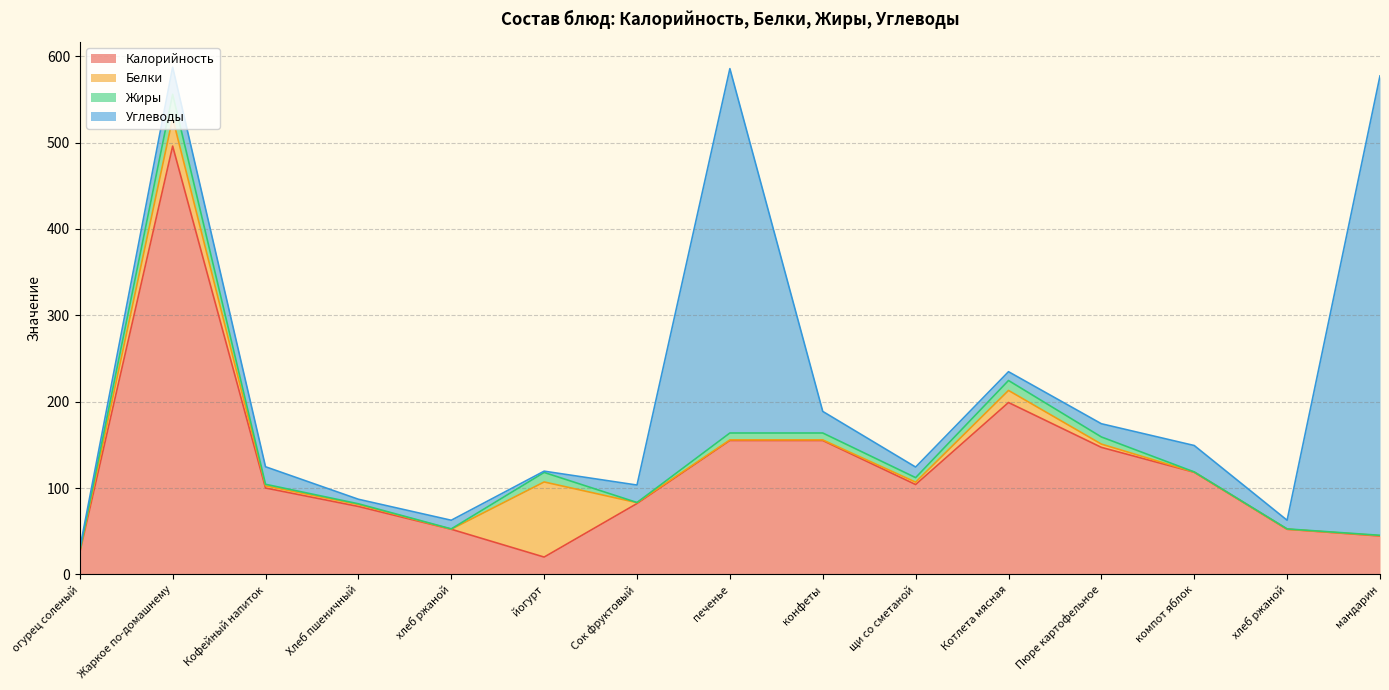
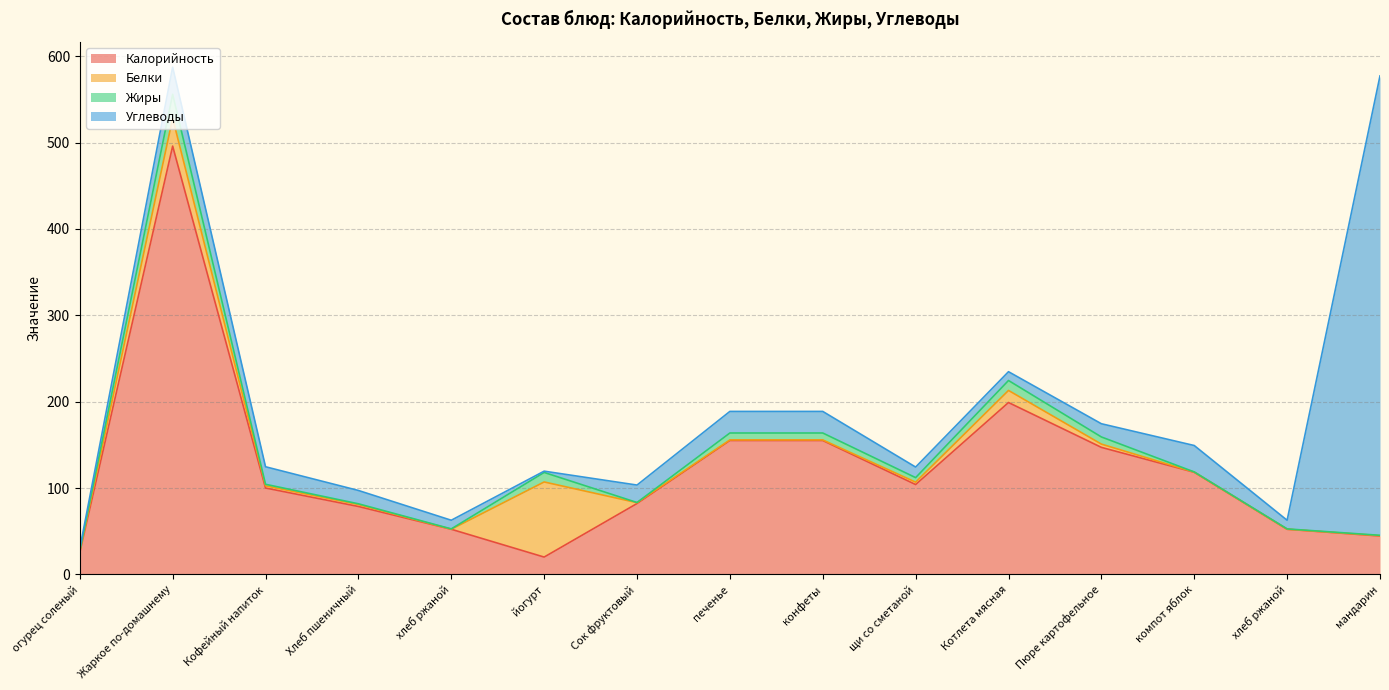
  {
    "Калорийность": {
      "Жаркое по-домашнему": 500,
      "йогурт": 20,
      "Котлета мясная": 200,
      "Пюре картофельное": 150
    },
    "Белки": {
      "йогурт": 90,
      "Котлета мясная": 10,
      "Пюре картофельное": 0
    },
    "Жиры": {
      "печенье": 10,
      "конфеты": 10,
      "щи со сметаной": 10,
      "Котлета мясная": 10,
      "Пюре картофельное": 10
    },
    "Углеводы": {
      "Кофейный напиток": 20,
-     "Хлеб пшеничный": 10,
+     "Хлеб пшеничный": 20,
      "Сок фруктовый": 20,
-     "печенье": 420,
+     "печенье": 30,
      "конфеты": 30,
      "щи со сметаной": 10,
      "Котлета мясная": 10,
      "Пюре картофельное": 20,
      "компот яблок": 30,
      "мандарин": 530
    }
  }
